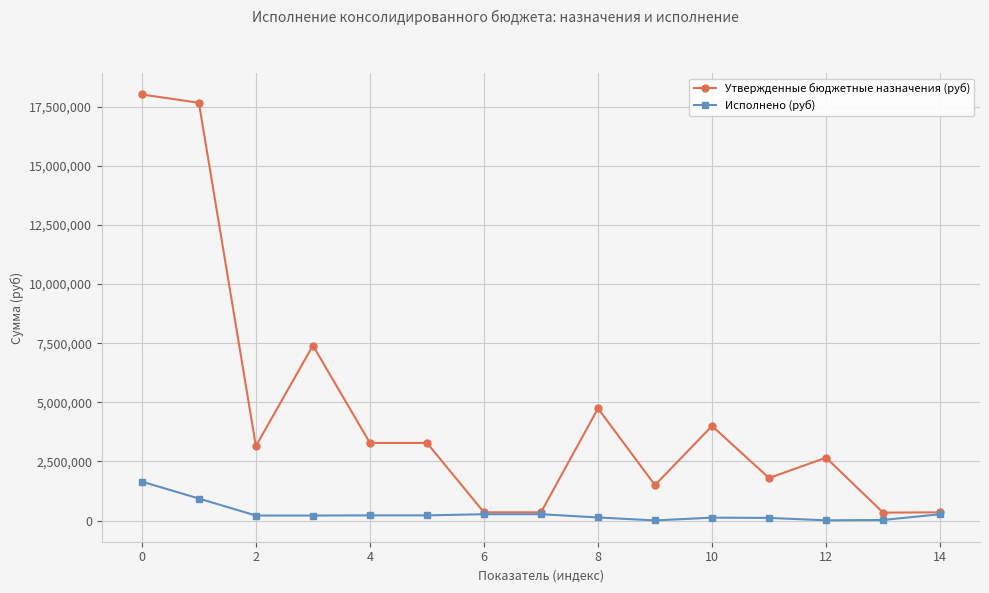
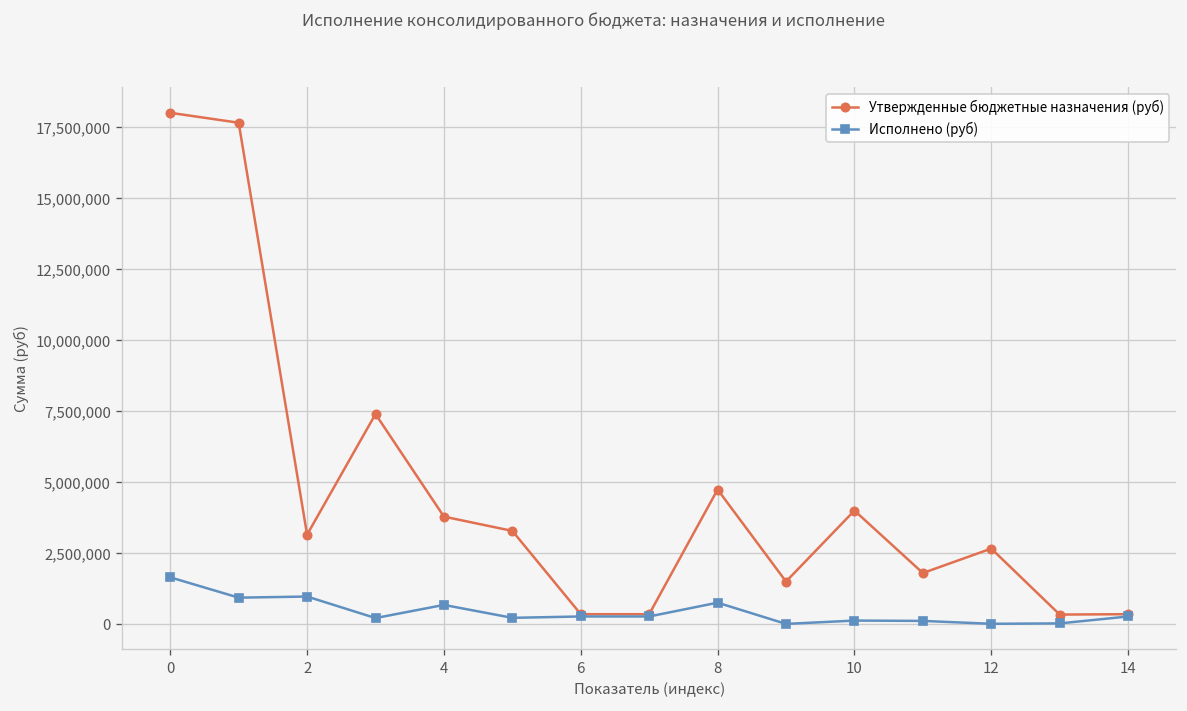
  {
    "Утвержденные бюджетные назначения (руб)": {
      "0": "18,000,000",
      "2": "3,200,000",
-     "4": "3,300,000",
+     "4": "3,800,000",
      "8": "4,700,000",
      "12": "2,700,000"
    },
    "Исполнено (руб)": {
      "0": "1,600,000",
-     "2": "200,000",
-     "4": "200,000",
-     "8": "100,000",
+     "2": "1,000,000",
+     "4": "700,000",
+     "8": "800,000",
      "12": "0"
    }
  }
